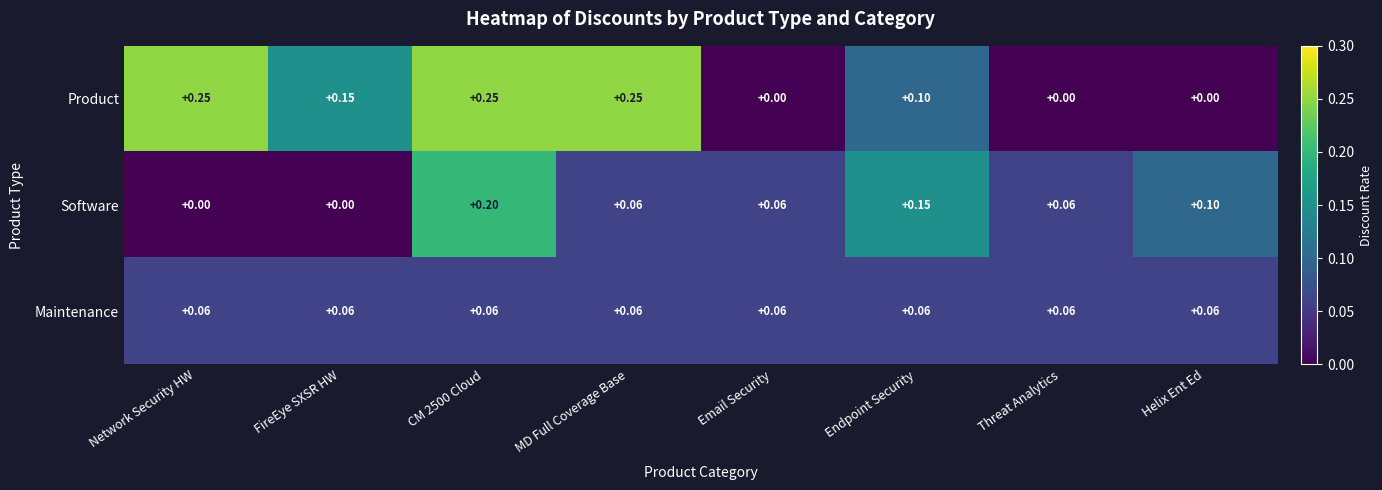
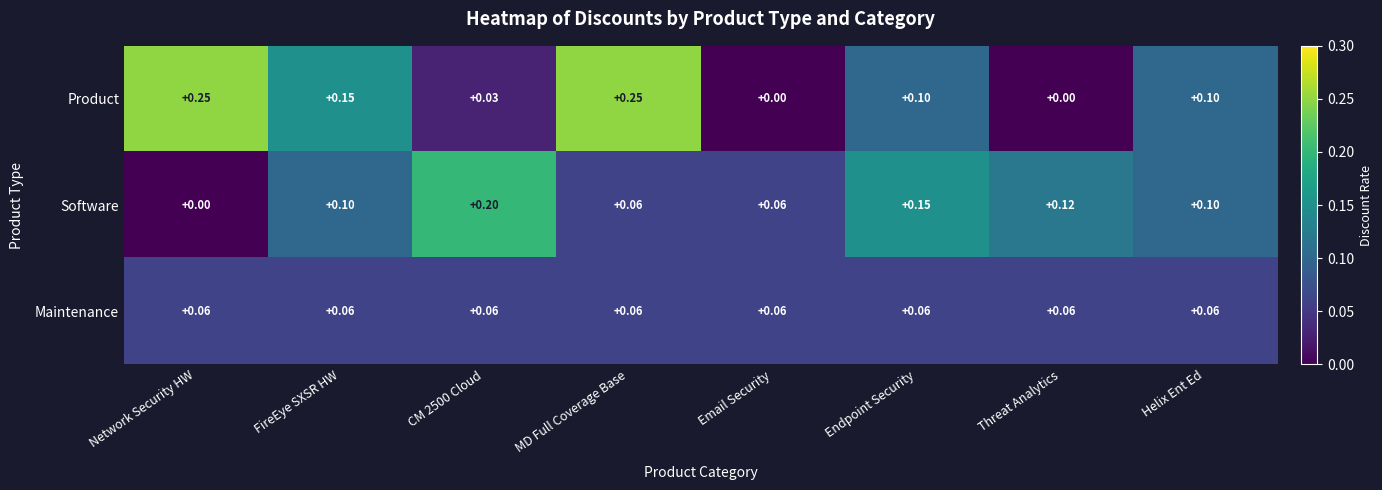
  {
    "Product": {
      "Network Security HW": "+0.25",
      "FireEye SXSR HW": "+0.15",
-     "CM 2500 Cloud": "+0.25",
+     "CM 2500 Cloud": "+0.03",
      "MD Full Coverage Base": "+0.25",
      "Email Security": "+0.00",
      "Endpoint Security": "+0.10",
      "Threat Analytics": "+0.00",
-     "Helix Ent Ed": "+0.00"
+     "Helix Ent Ed": "+0.10"
    },
    "Software": {
      "Network Security HW": "+0.00",
-     "FireEye SXSR HW": "+0.00",
+     "FireEye SXSR HW": "+0.10",
      "CM 2500 Cloud": "+0.20",
      "MD Full Coverage Base": "+0.06",
      "Email Security": "+0.06",
      "Endpoint Security": "+0.15",
-     "Threat Analytics": "+0.06",
+     "Threat Analytics": "+0.12",
      "Helix Ent Ed": "+0.10"
    },
    "Maintenance": {
      "Network Security HW": "+0.06",
      "FireEye SXSR HW": "+0.06",
      "CM 2500 Cloud": "+0.06",
      "MD Full Coverage Base": "+0.06",
      "Email Security": "+0.06",
      "Endpoint Security": "+0.06",
      "Threat Analytics": "+0.06",
      "Helix Ent Ed": "+0.06"
    }
  }
